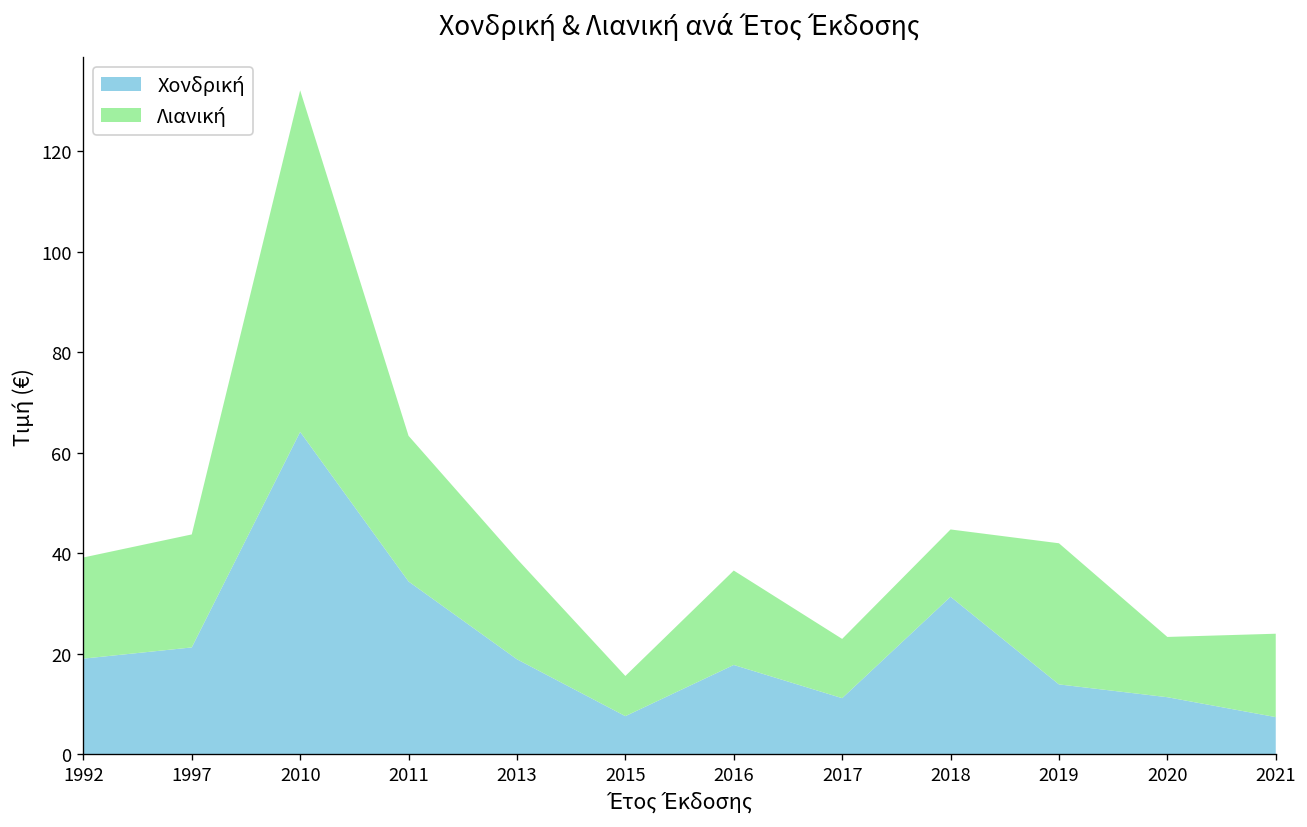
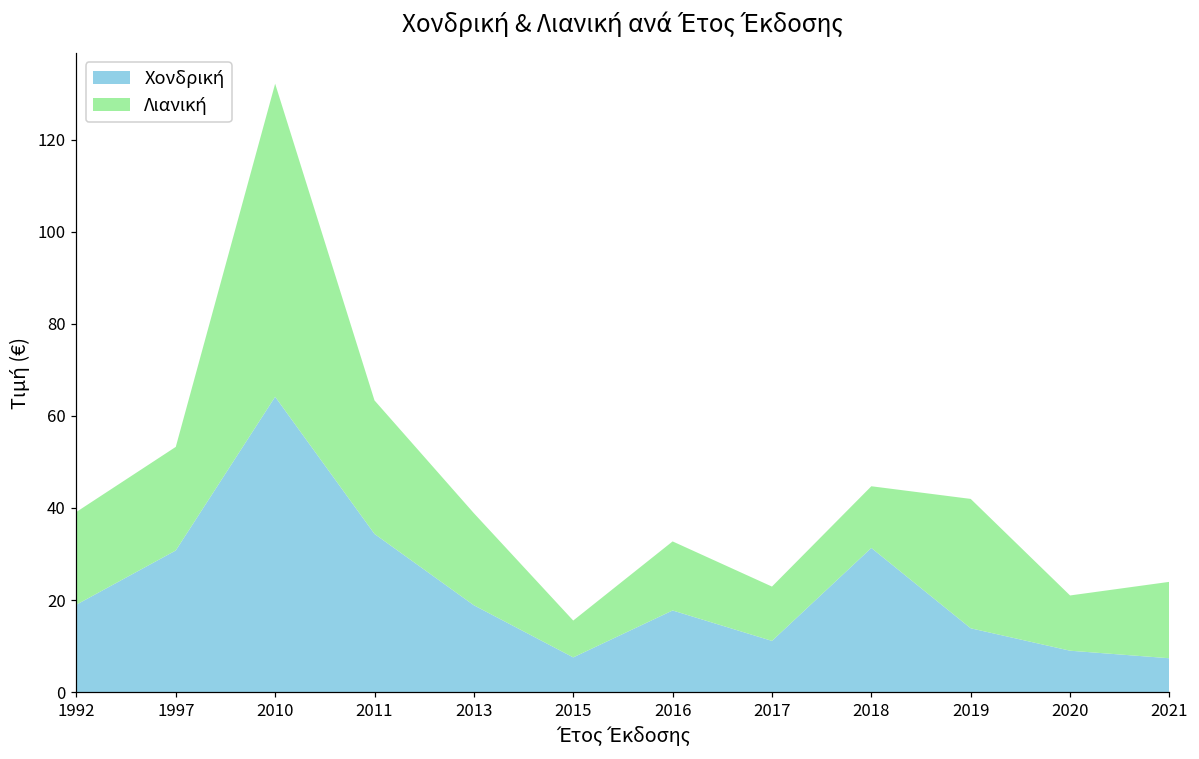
  {
    "Χονδρική": {
      "1992": 19,
-     "1997": 21,
+     "1997": 31,
      "2010": 64,
      "2011": 34,
      "2013": 19,
      "2015": 8,
      "2016": 18,
      "2017": 11,
      "2018": 31,
      "2019": 14,
-     "2020": 11,
+     "2020": 9,
      "2021": 7
    },
    "Λιανική": {
      "1992": 20,
      "1997": 23,
      "2010": 68,
      "2011": 29,
      "2013": 20,
      "2015": 8,
-     "2016": 19,
+     "2016": 15,
      "2017": 12,
      "2018": 13,
      "2019": 28,
      "2020": 12,
      "2021": 17
    }
  }
